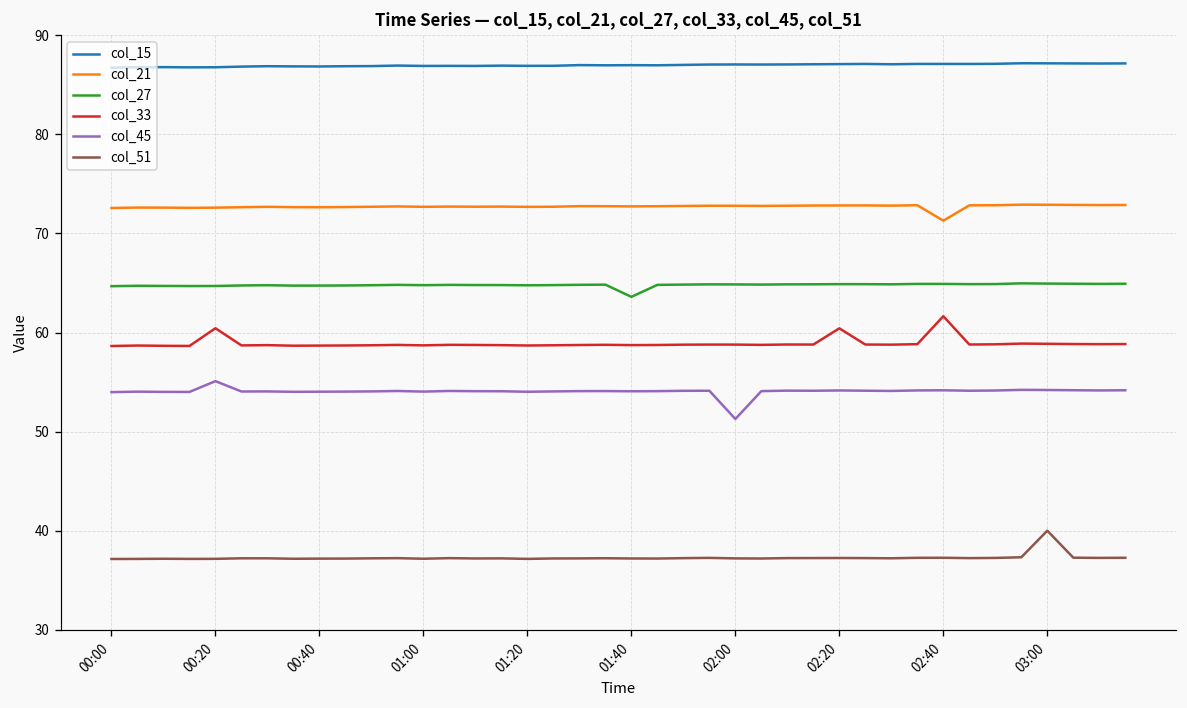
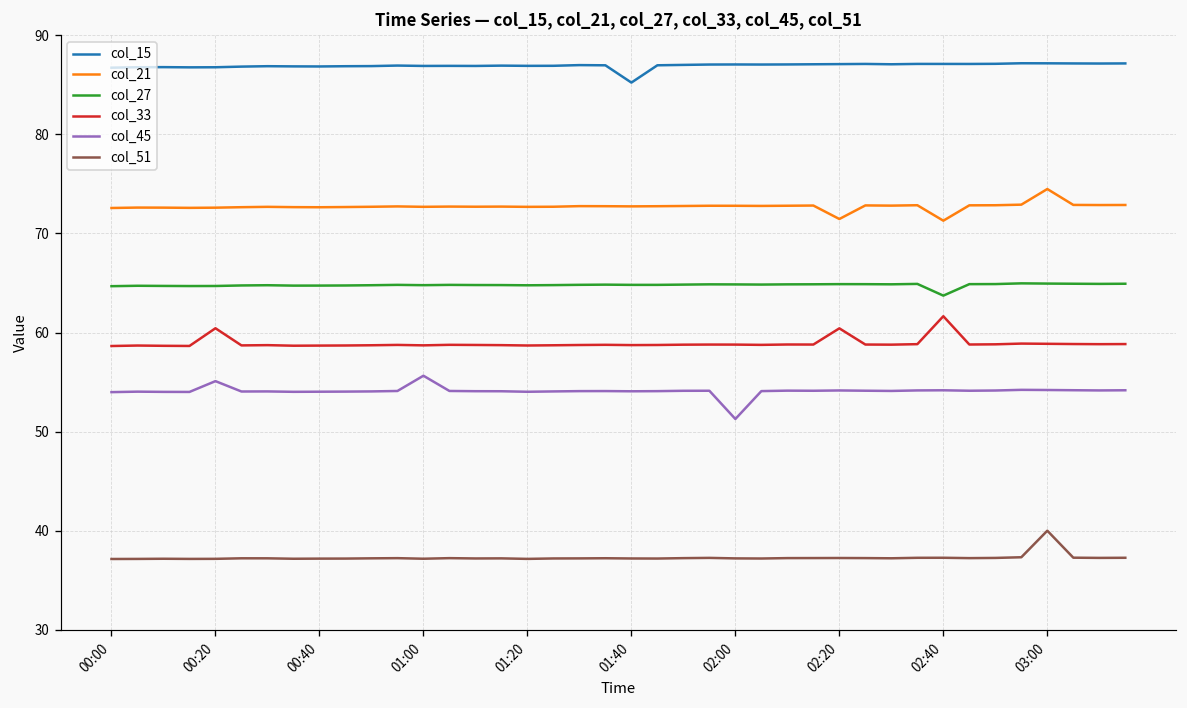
  {
    "col_15": {
      "00:20": 87,
      "00:40": 87,
      "01:00": 87,
      "01:20": 87,
-     "01:40": 87,
+     "01:40": 85,
      "02:00": 87,
      "02:20": 87,
      "02:40": 87,
      "03:00": 87
    },
    "col_21": {
      "00:00": 73,
      "00:20": 73,
      "00:40": 73,
      "01:00": 73,
      "01:20": 73,
      "01:40": 73,
      "02:00": 73,
-     "02:20": 73,
+     "02:20": 71,
      "02:40": 71,
-     "03:00": 73
+     "03:00": 74
    },
    "col_27": {
      "00:00": 65,
      "00:20": 65,
      "00:40": 65,
      "01:00": 65,
      "01:20": 65,
-     "01:40": 64,
+     "01:40": 65,
      "02:00": 65,
      "02:20": 65,
-     "02:40": 65,
+     "02:40": 64,
      "03:00": 65
    },
    "col_33": {
      "00:00": 59,
      "00:20": 60,
      "00:40": 59,
      "01:00": 59,
      "01:20": 59,
      "01:40": 59,
      "02:00": 59,
      "02:20": 60,
      "02:40": 62,
      "03:00": 59
    },
    "col_45": {
      "00:00": 54,
      "00:20": 55,
      "00:40": 54,
-     "01:00": 54,
+     "01:00": 56,
      "01:20": 54,
      "01:40": 54,
      "02:00": 51,
      "02:20": 54,
      "02:40": 54,
      "03:00": 54
    },
    "col_51": {
      "00:00": 37,
      "00:20": 37,
      "00:40": 37,
      "01:00": 37,
      "01:20": 37,
      "01:40": 37,
      "02:00": 37,
      "02:20": 37,
      "02:40": 37,
      "03:00": 40
    }
  }
